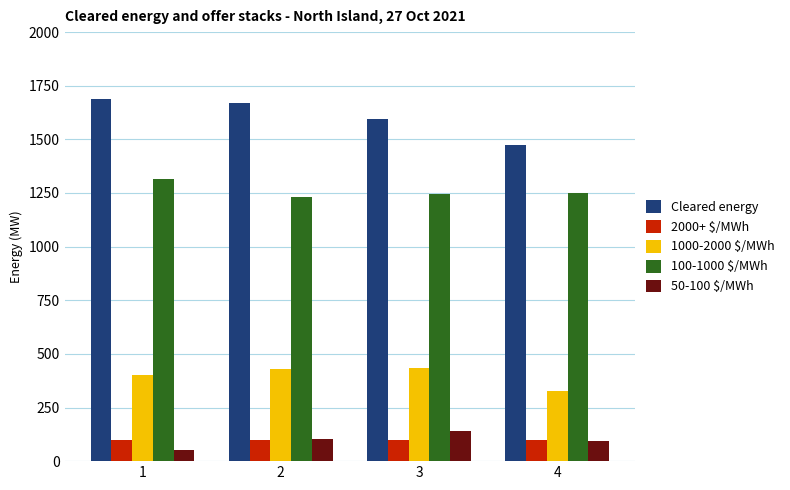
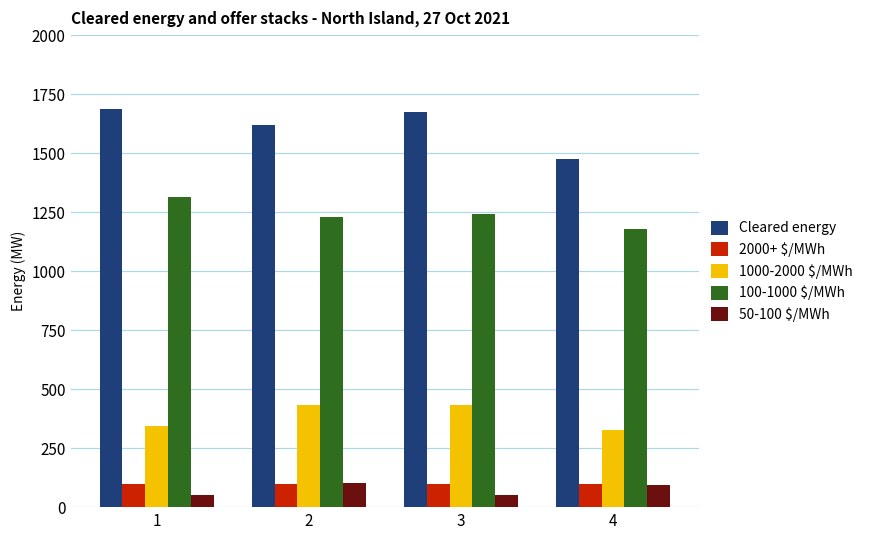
  {
    "Cleared energy": {
      "1": 1690,
-     "2": 1670,
-     "3": 1590,
+     "2": 1620,
+     "3": 1670,
      "4": 1480
    },
    "2000+ $/MWh": {
      "1": 100,
      "2": 100,
      "3": 100,
      "4": 100
    },
    "1000-2000 $/MWh": {
-     "1": 400,
+     "1": 340,
      "2": 430,
      "3": 430,
      "4": 330
    },
    "100-1000 $/MWh": {
      "1": 1320,
      "2": 1230,
      "3": 1240,
-     "4": 1250
+     "4": 1180
    },
    "50-100 $/MWh": {
      "1": 50,
      "2": 100,
-     "3": 140,
+     "3": 50,
      "4": 90
    }
  }
